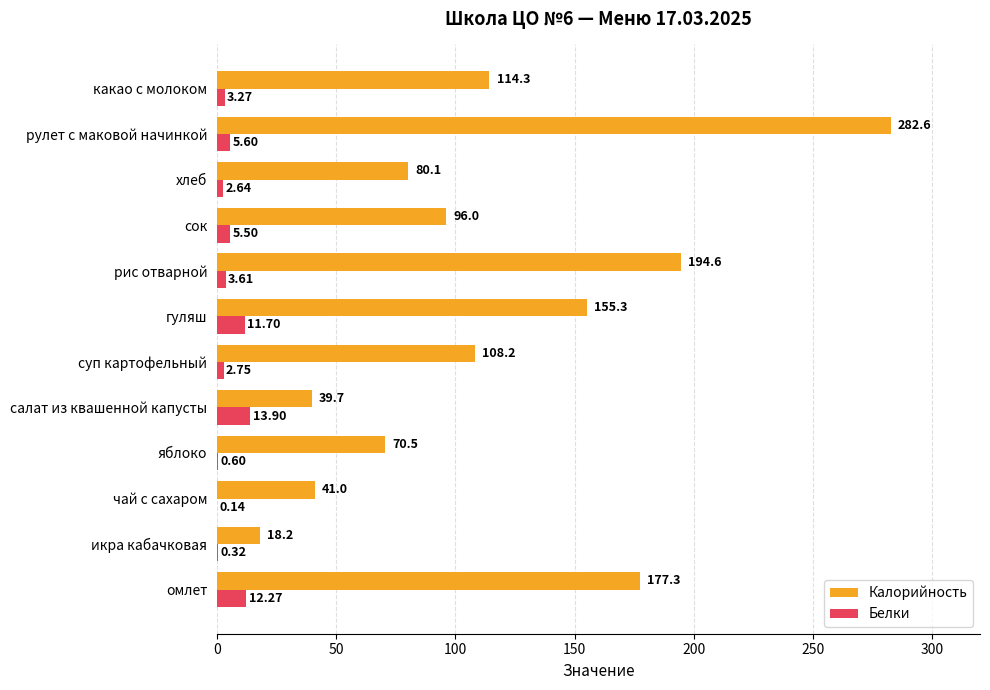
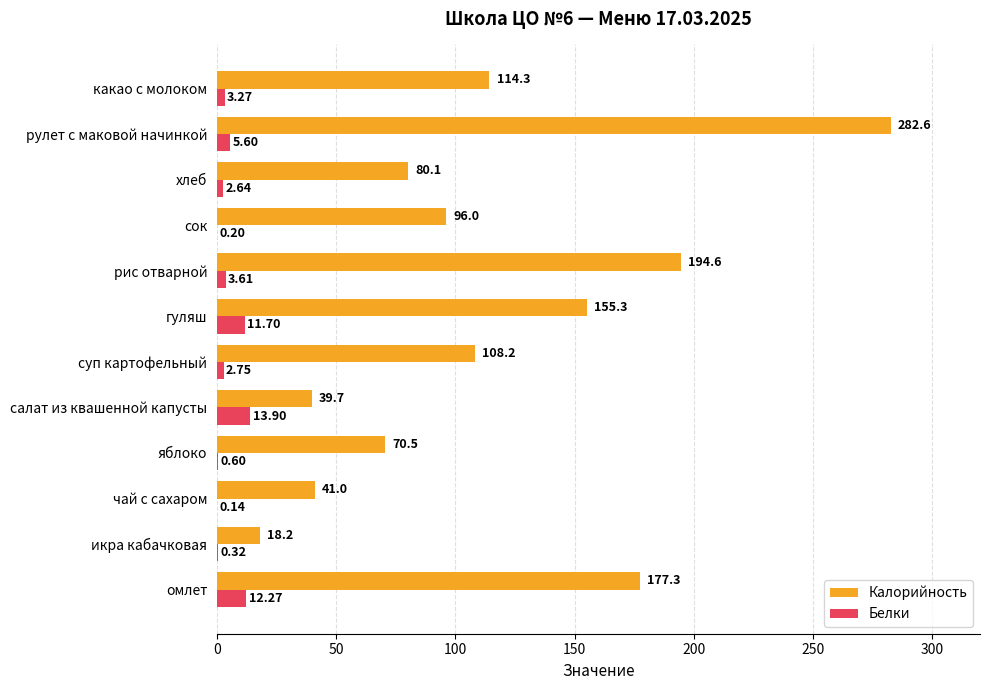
  {
    "Калорийность": {
      "какао с молоком": 114.3,
      "рулет с маковой начинкой": 282.6,
      "хлеб": 80.1,
      "сок": 96.0,
      "рис отварной": 194.6,
      "гуляш": 155.3,
      "суп картофельный": 108.2,
      "салат из квашенной капусты": 39.7,
      "яблоко": 70.5,
      "чай с сахаром": 41.0,
      "икра кабачковая": 18.2,
      "омлет": 177.3
    },
    "Белки": {
      "какао с молоком": 3.27,
      "рулет с маковой начинкой": 5.60,
      "хлеб": 2.64,
-     "сок": 5.50,
+     "сок": 0.20,
      "рис отварной": 3.61,
      "гуляш": 11.70,
      "суп картофельный": 2.75,
      "салат из квашенной капусты": 13.90,
      "яблоко": 0.60,
      "чай с сахаром": 0.14,
      "икра кабачковая": 0.32,
      "омлет": 12.27
    }
  }
